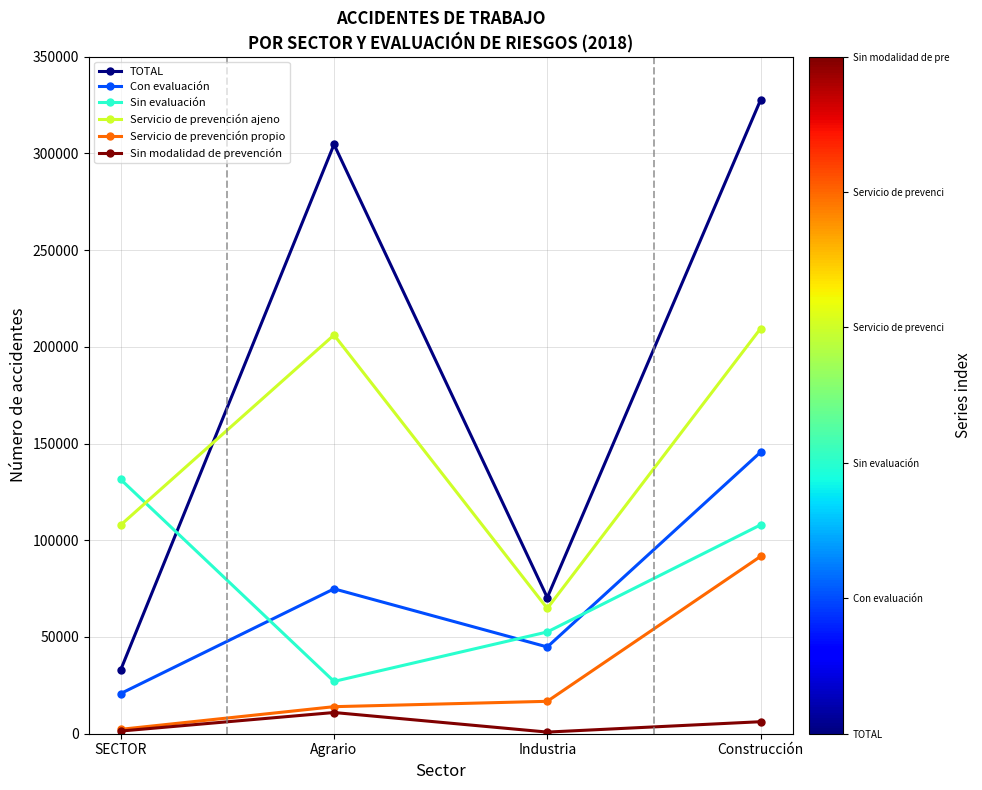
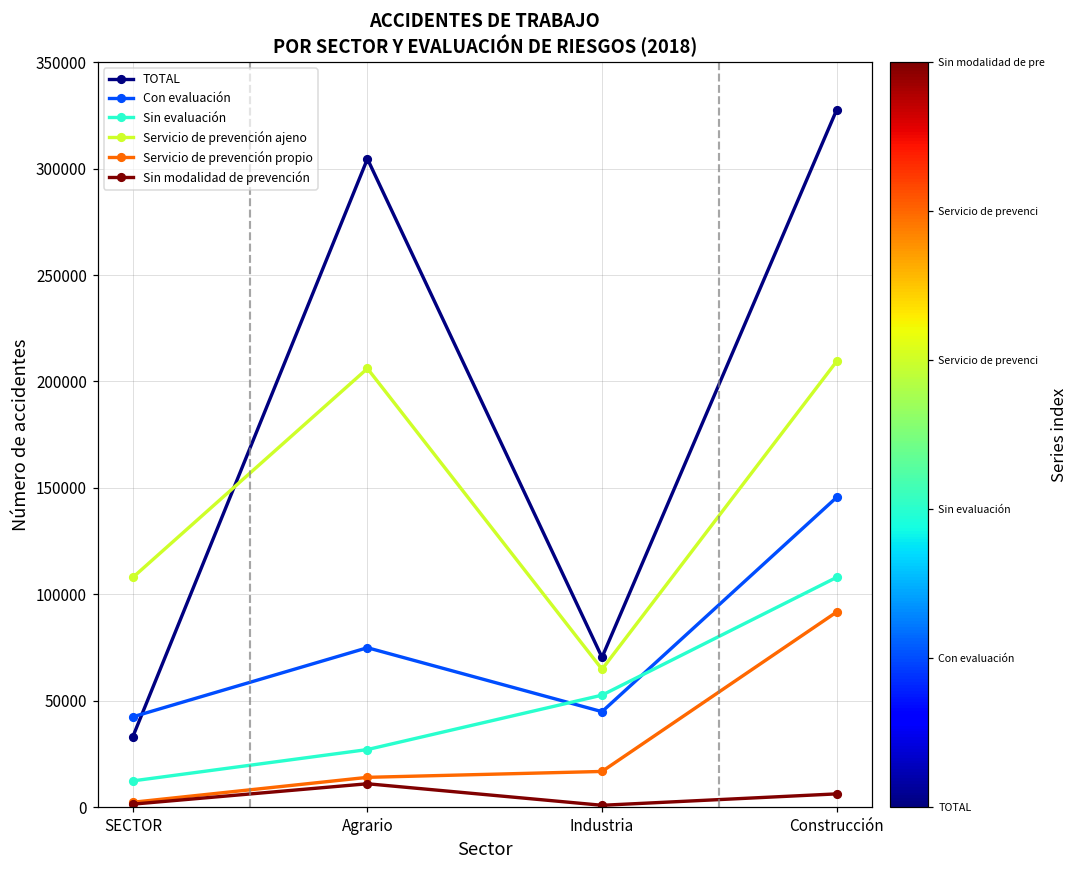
  {
    "TOTAL": {
      "SECTOR": 33000,
      "Agrario": 305000,
      "Industria": 70000,
      "Construcción": 328000
    },
    "Con evaluación": {
-     "SECTOR": 21000,
+     "SECTOR": 42000,
      "Agrario": 75000,
      "Industria": 45000,
      "Construcción": 146000
    },
    "Sin evaluación": {
-     "SECTOR": 131000,
+     "SECTOR": 12000,
      "Agrario": 27000,
      "Industria": 53000,
      "Construcción": 108000
    },
    "Servicio de prevención ajeno": {
      "SECTOR": 108000,
      "Agrario": 206000,
      "Industria": 65000,
      "Construcción": 209000
    },
    "Servicio de prevención propio": {
      "Agrario": 14000,
      "Industria": 17000,
      "Construcción": 92000
    },
    "Sin modalidad de prevención": {
      "Agrario": 11000,
      "Industria": 1000,
      "Construcción": 6000
    }
  }
